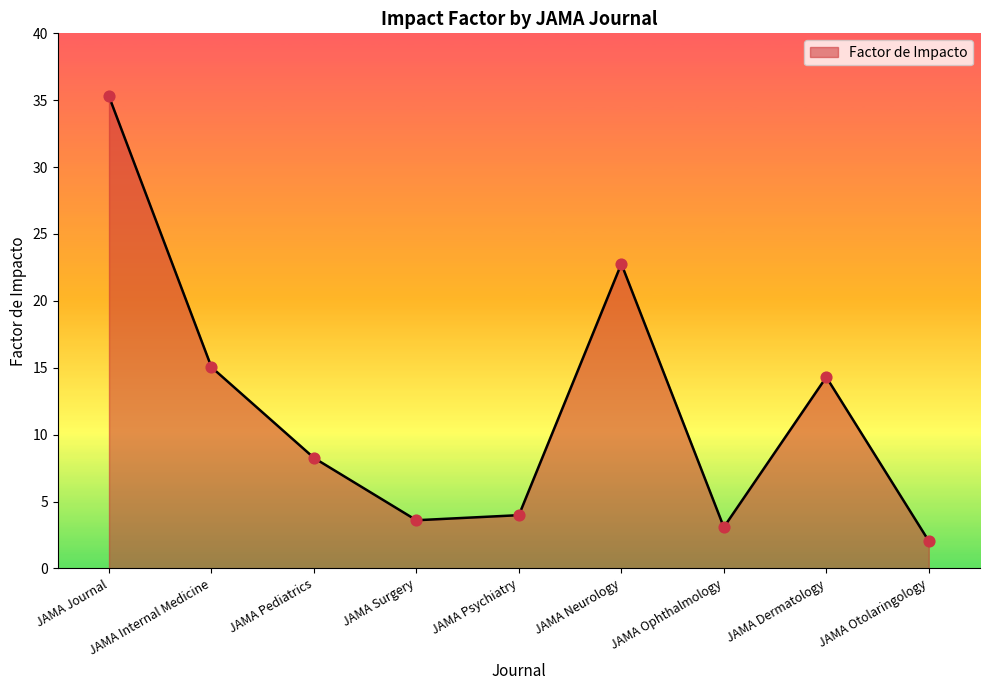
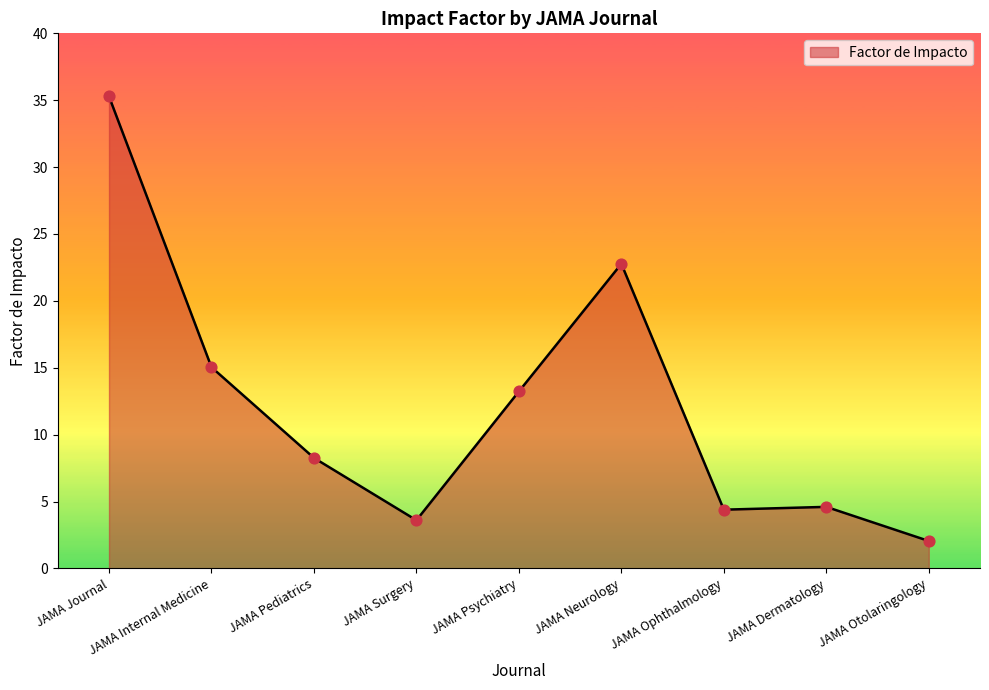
  {
    "JAMA Journal": 35.3,
    "JAMA Internal Medicine": 15.0,
    "JAMA Pediatrics": 8.3,
    "JAMA Surgery": 3.6,
-   "JAMA Psychiatry": 4.0,
+   "JAMA Psychiatry": 13.2,
    "JAMA Neurology": 22.8,
-   "JAMA Ophthalmology": 3.1,
-   "JAMA Dermatology": 14.3,
+   "JAMA Ophthalmology": 4.4,
+   "JAMA Dermatology": 4.6,
    "JAMA Otolaringology": 2.1
  }
